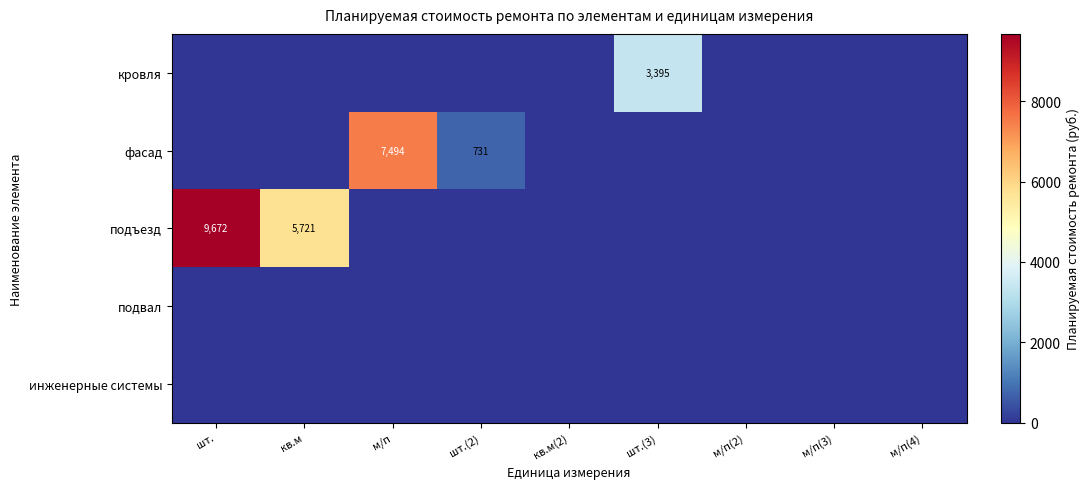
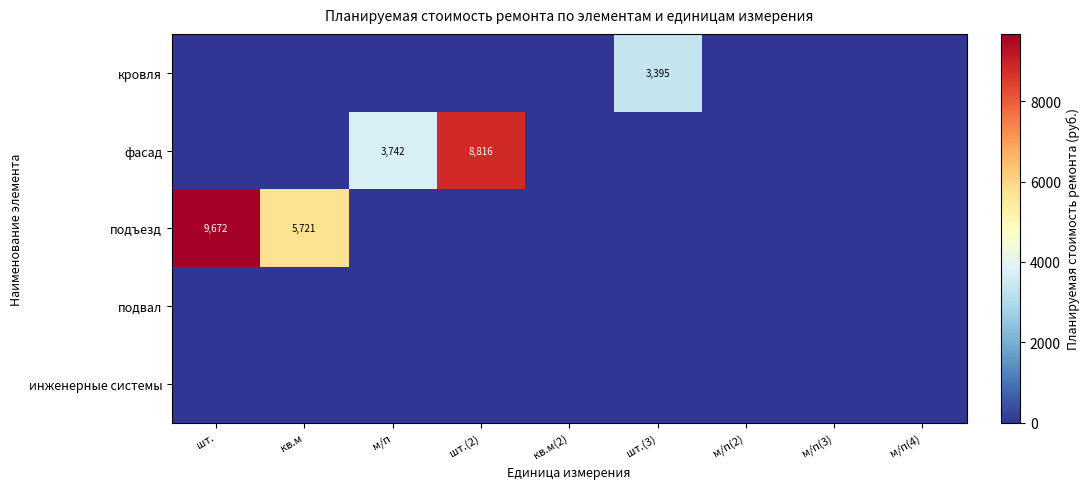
  {
    "кровля": {
      "шт.(3)": "3,395"
    },
    "фасад": {
-     "м/п": "7,494",
-     "шт.(2)": "731"
+     "м/п": "3,742",
+     "шт.(2)": "8,816"
    },
    "подъезд": {
      "шт.": "9,672",
      "кв.м": "5,721"
    }
  }
